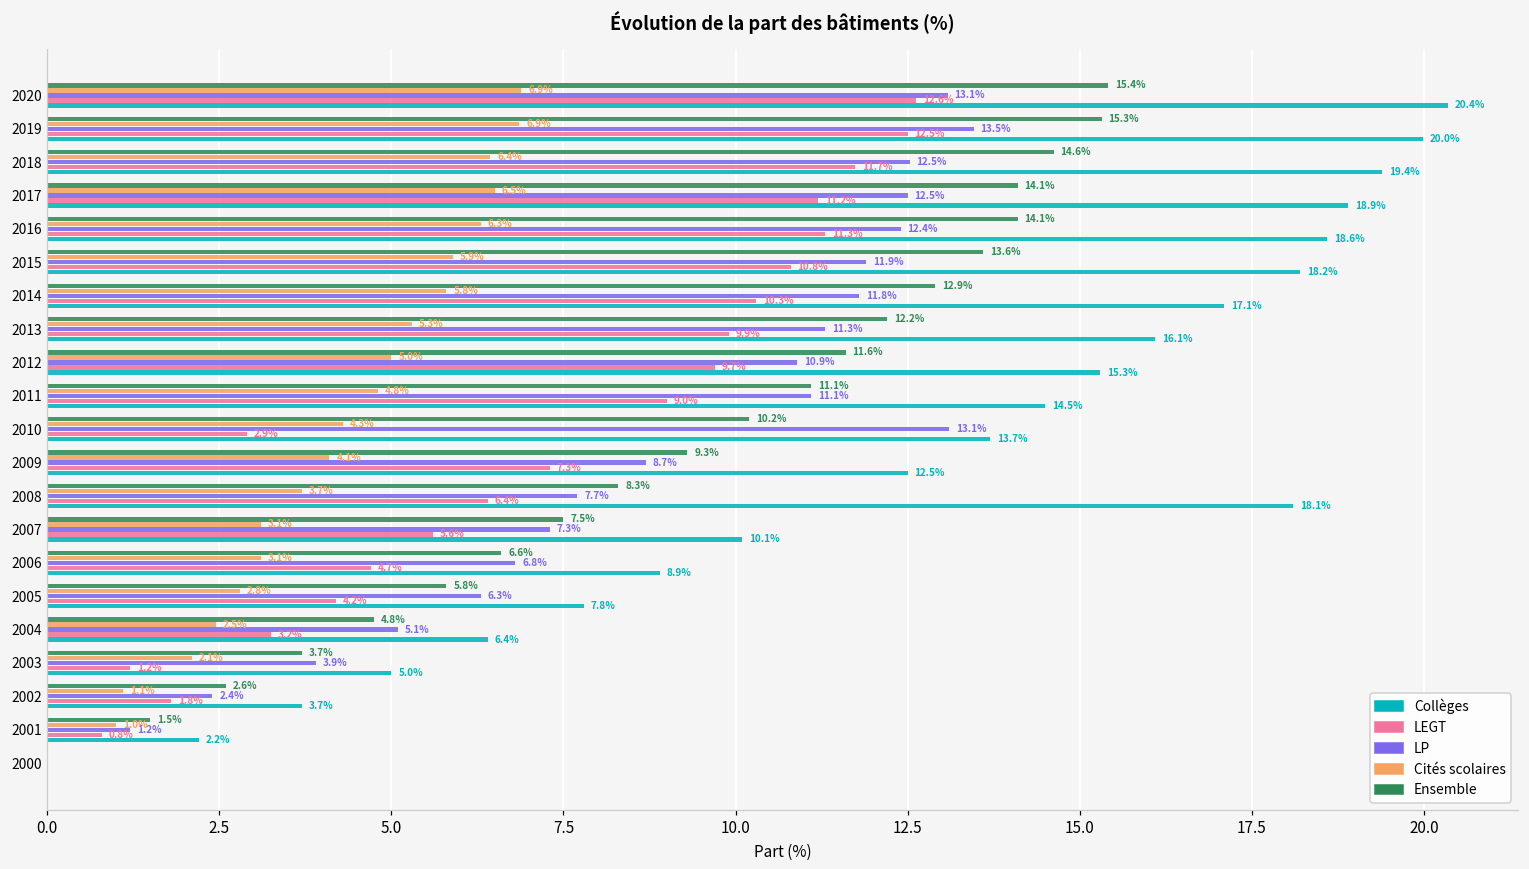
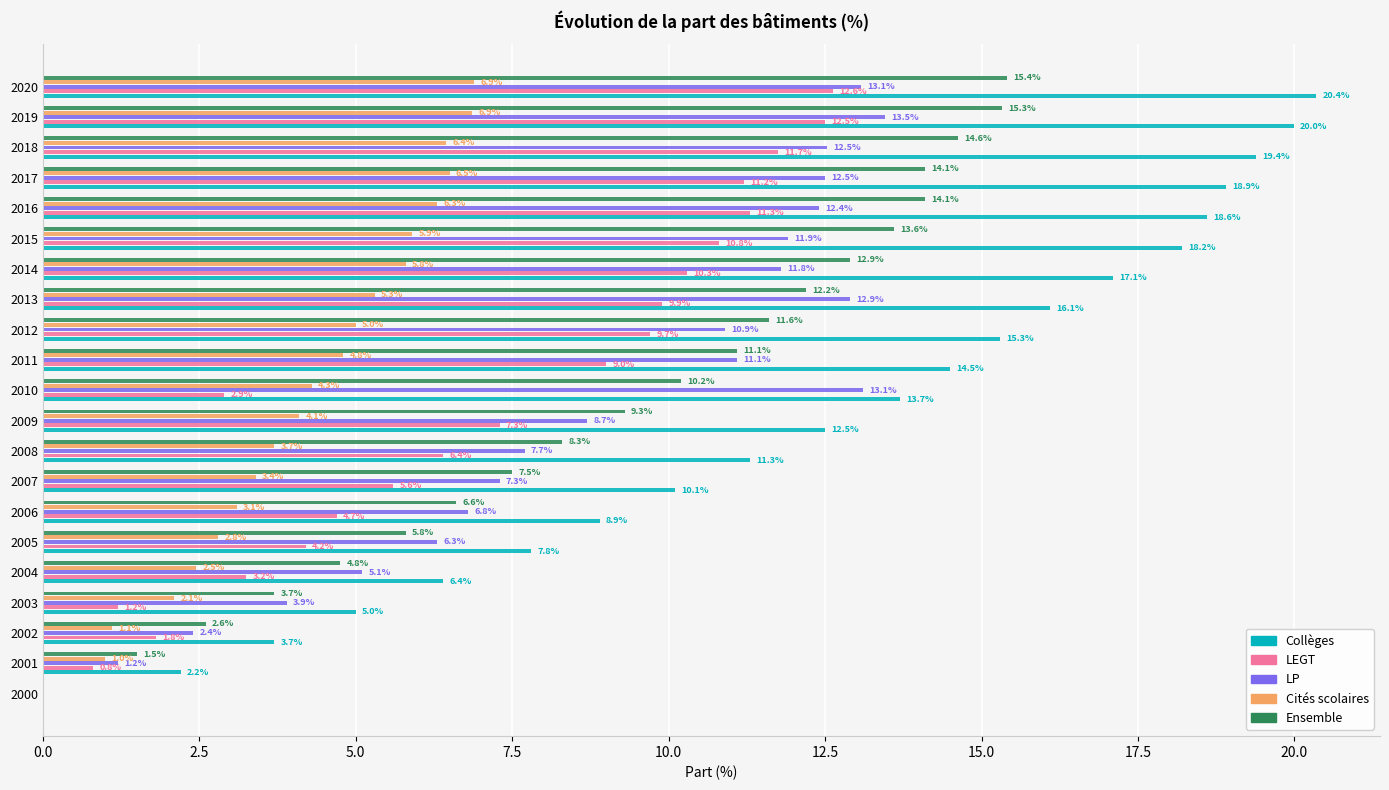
  {
    "Collèges": {
      "2020": "20.4%",
      "2019": "20.0%",
      "2018": "19.4%",
      "2017": "18.9%",
      "2016": "18.6%",
      "2015": "18.2%",
      "2014": "17.1%",
      "2013": "16.1%",
      "2012": "15.3%",
      "2011": "14.5%",
      "2010": "13.7%",
      "2009": "12.5%",
-     "2008": "18.1%",
+     "2008": "11.3%",
      "2007": "10.1%",
      "2006": "8.9%",
      "2005": "7.8%",
      "2004": "6.4%",
      "2003": "5.0%",
      "2002": "3.7%",
      "2001": "2.2%"
    },
    "LEGT": {
      "2020": "12.6%",
      "2019": "12.5%",
      "2018": "11.7%",
      "2017": "11.2%",
      "2016": "11.3%",
      "2015": "10.8%",
      "2014": "10.3%",
      "2013": "9.9%",
      "2012": "9.7%",
      "2011": "9.0%",
      "2010": "2.9%",
      "2009": "7.3%",
      "2008": "6.4%",
      "2007": "5.6%",
      "2006": "4.7%",
      "2005": "4.2%",
      "2004": "3.2%",
      "2003": "1.2%",
      "2002": "1.8%",
      "2001": "0.8%"
    },
    "LP": {
      "2020": "13.1%",
      "2019": "13.5%",
      "2018": "12.5%",
      "2017": "12.5%",
      "2016": "12.4%",
      "2015": "11.9%",
      "2014": "11.8%",
-     "2013": "11.3%",
+     "2013": "12.9%",
      "2012": "10.9%",
      "2011": "11.1%",
      "2010": "13.1%",
      "2009": "8.7%",
      "2008": "7.7%",
      "2007": "7.3%",
      "2006": "6.8%",
      "2005": "6.3%",
      "2004": "5.1%",
      "2003": "3.9%",
      "2002": "2.4%"
    },
    "Cités scolaires": {
      "2020": "6.9%",
      "2019": "6.9%",
      "2018": "6.4%",
      "2017": "6.5%",
      "2016": "6.3%",
      "2015": "5.9%",
      "2014": "5.8%",
      "2013": "5.3%",
      "2012": "5.0%",
      "2011": "4.8%",
      "2010": "4.3%",
      "2009": "4.1%",
      "2008": "3.7%",
-     "2007": "3.1%",
+     "2007": "3.4%",
      "2006": "3.1%",
      "2005": "2.8%",
      "2004": "2.5%",
      "2003": "2.1%",
      "2002": "1.1%"
    },
    "Ensemble": {
      "2020": "15.4%",
      "2019": "15.3%",
      "2018": "14.6%",
      "2017": "14.1%",
      "2016": "14.1%",
      "2015": "13.6%",
      "2014": "12.9%",
      "2013": "12.2%",
      "2012": "11.6%",
      "2011": "11.1%",
      "2010": "10.2%",
      "2009": "9.3%",
      "2008": "8.3%",
      "2007": "7.5%",
      "2006": "6.6%",
      "2005": "5.8%",
      "2004": "4.8%",
      "2003": "3.7%",
      "2002": "2.6%",
      "2001": "1.5%"
    }
  }
